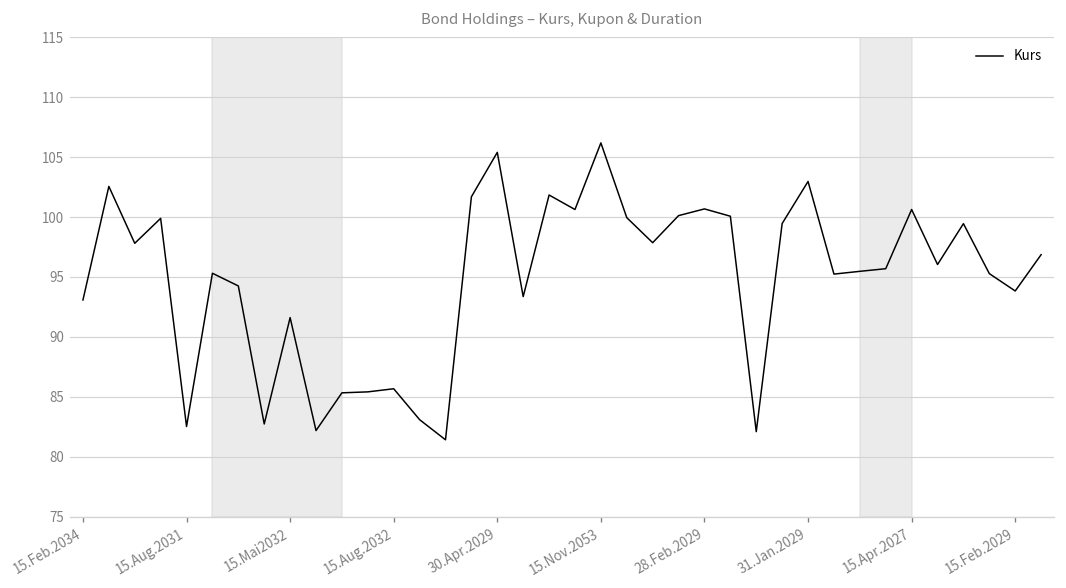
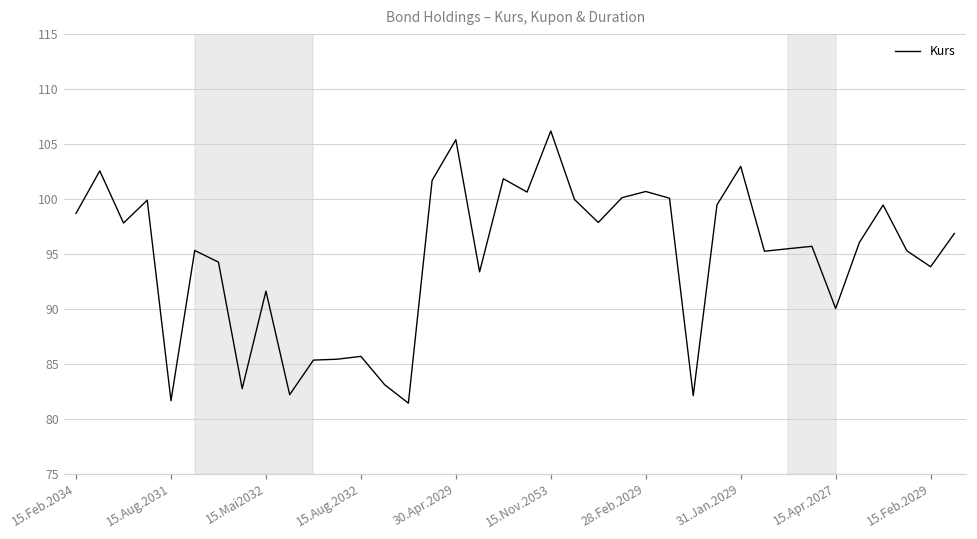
  {
-   "15.Feb.2034": 93,
-   "15.Aug.2031": 83,
+   "15.Feb.2034": 99,
+   "15.Aug.2031": 82,
    "15.Mai2032": 92,
    "15.Aug.2032": 86,
    "30.Apr.2029": 105,
    "15.Nov.2053": 106,
    "28.Feb.2029": 101,
    "31.Jan.2029": 103,
-   "15.Apr.2027": 101,
+   "15.Apr.2027": 90,
    "15.Feb.2029": 94
  }
